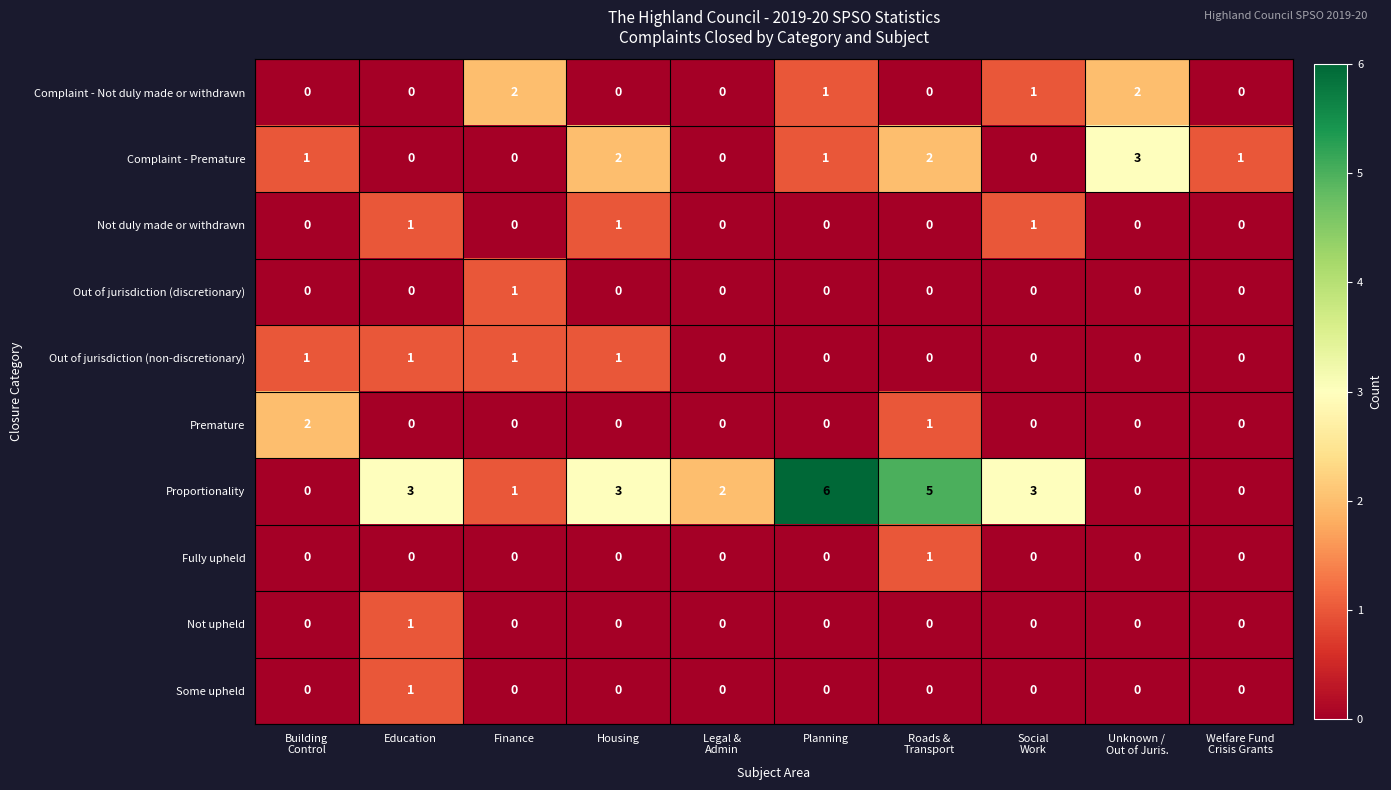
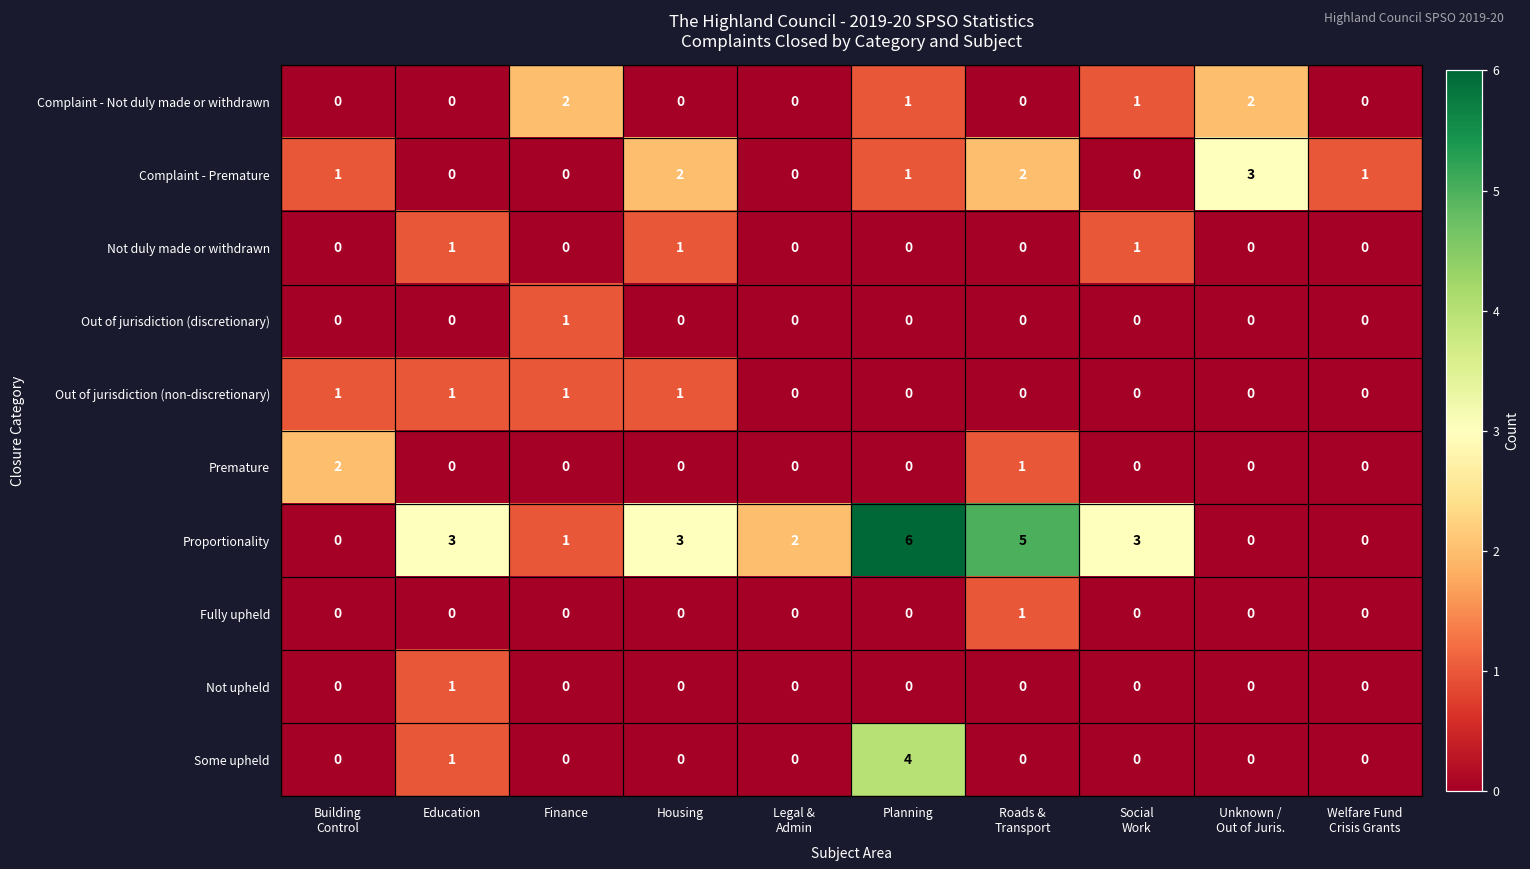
  {
    "Complaint - Not duly made or withdrawn": {
      "Building Control": 0,
      "Education": 0,
      "Finance": 2,
      "Housing": 0,
      "Legal & Admin": 0,
      "Planning": 1,
      "Roads & Transport": 0,
      "Social Work": 1,
      "Unknown / Out of Juris.": 2,
      "Welfare Fund Crisis Grants": 0
    },
    "Complaint - Premature": {
      "Building Control": 1,
      "Education": 0,
      "Finance": 0,
      "Housing": 2,
      "Legal & Admin": 0,
      "Planning": 1,
      "Roads & Transport": 2,
      "Social Work": 0,
      "Unknown / Out of Juris.": 3,
      "Welfare Fund Crisis Grants": 1
    },
    "Not duly made or withdrawn": {
      "Building Control": 0,
      "Education": 1,
      "Finance": 0,
      "Housing": 1,
      "Legal & Admin": 0,
      "Planning": 0,
      "Roads & Transport": 0,
      "Social Work": 1,
      "Unknown / Out of Juris.": 0,
      "Welfare Fund Crisis Grants": 0
    },
    "Out of jurisdiction (discretionary)": {
      "Building Control": 0,
      "Education": 0,
      "Finance": 1,
      "Housing": 0,
      "Legal & Admin": 0,
      "Planning": 0,
      "Roads & Transport": 0,
      "Social Work": 0,
      "Unknown / Out of Juris.": 0,
      "Welfare Fund Crisis Grants": 0
    },
    "Out of jurisdiction (non-discretionary)": {
      "Building Control": 1,
      "Education": 1,
      "Finance": 1,
      "Housing": 1,
      "Legal & Admin": 0,
      "Planning": 0,
      "Roads & Transport": 0,
      "Social Work": 0,
      "Unknown / Out of Juris.": 0,
      "Welfare Fund Crisis Grants": 0
    },
    "Premature": {
      "Building Control": 2,
      "Education": 0,
      "Finance": 0,
      "Housing": 0,
      "Legal & Admin": 0,
      "Planning": 0,
      "Roads & Transport": 1,
      "Social Work": 0,
      "Unknown / Out of Juris.": 0,
      "Welfare Fund Crisis Grants": 0
    },
    "Proportionality": {
      "Building Control": 0,
      "Education": 3,
      "Finance": 1,
      "Housing": 3,
      "Legal & Admin": 2,
      "Planning": 6,
      "Roads & Transport": 5,
      "Social Work": 3,
      "Unknown / Out of Juris.": 0,
      "Welfare Fund Crisis Grants": 0
    },
    "Fully upheld": {
      "Building Control": 0,
      "Education": 0,
      "Finance": 0,
      "Housing": 0,
      "Legal & Admin": 0,
      "Planning": 0,
      "Roads & Transport": 1,
      "Social Work": 0,
      "Unknown / Out of Juris.": 0,
      "Welfare Fund Crisis Grants": 0
    },
    "Not upheld": {
      "Building Control": 0,
      "Education": 1,
      "Finance": 0,
      "Housing": 0,
      "Legal & Admin": 0,
      "Planning": 0,
      "Roads & Transport": 0,
      "Social Work": 0,
      "Unknown / Out of Juris.": 0,
      "Welfare Fund Crisis Grants": 0
    },
    "Some upheld": {
      "Building Control": 0,
      "Education": 1,
      "Finance": 0,
      "Housing": 0,
      "Legal & Admin": 0,
-     "Planning": 0,
+     "Planning": 4,
      "Roads & Transport": 0,
      "Social Work": 0,
      "Unknown / Out of Juris.": 0,
      "Welfare Fund Crisis Grants": 0
    }
  }
